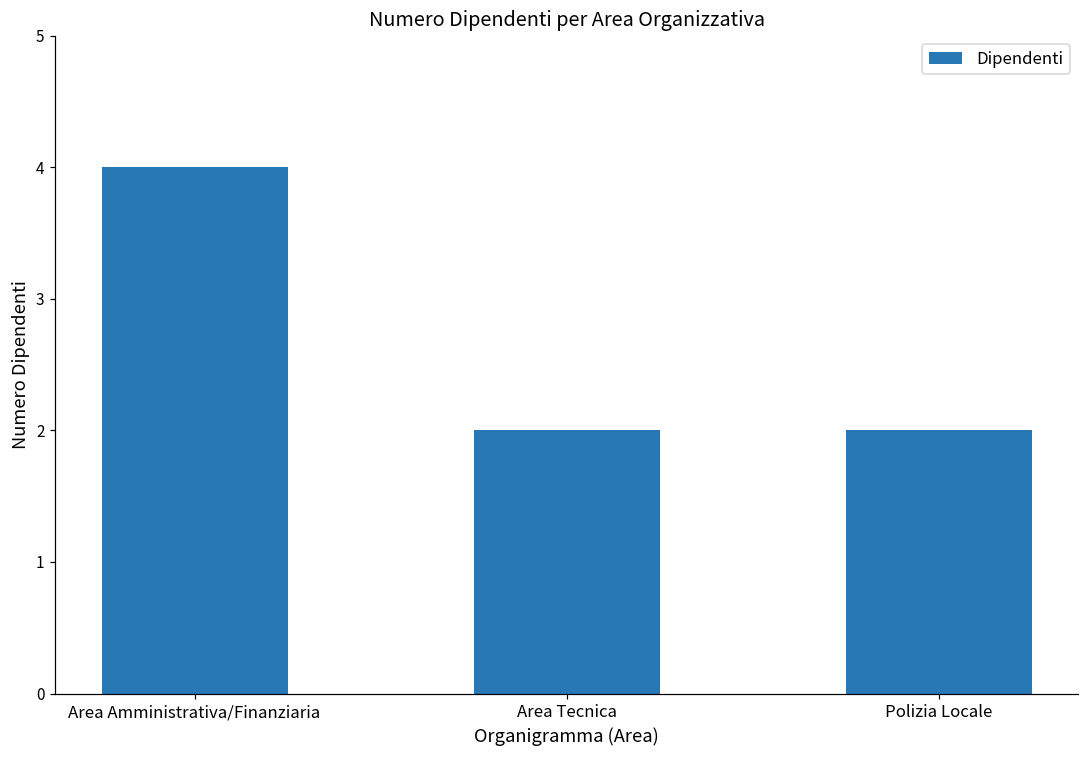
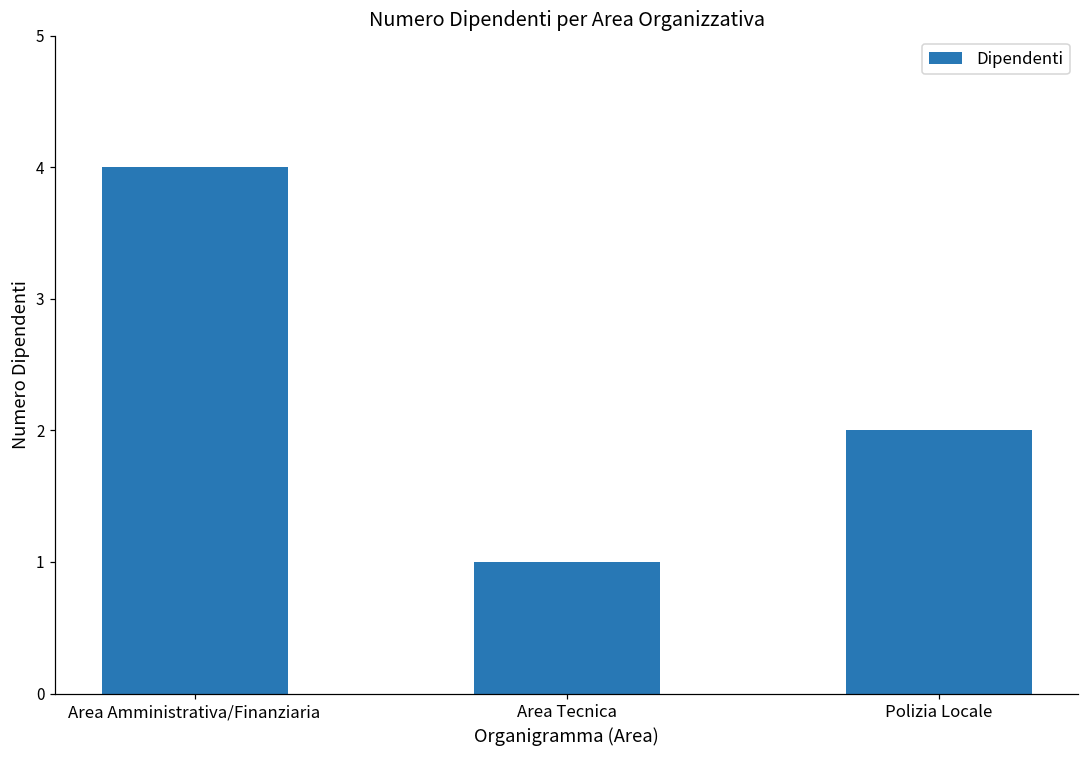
  {
    "Area Amministrativa/Finanziaria": 4,
-   "Area Tecnica": 2,
+   "Area Tecnica": 1,
    "Polizia Locale": 2
  }
